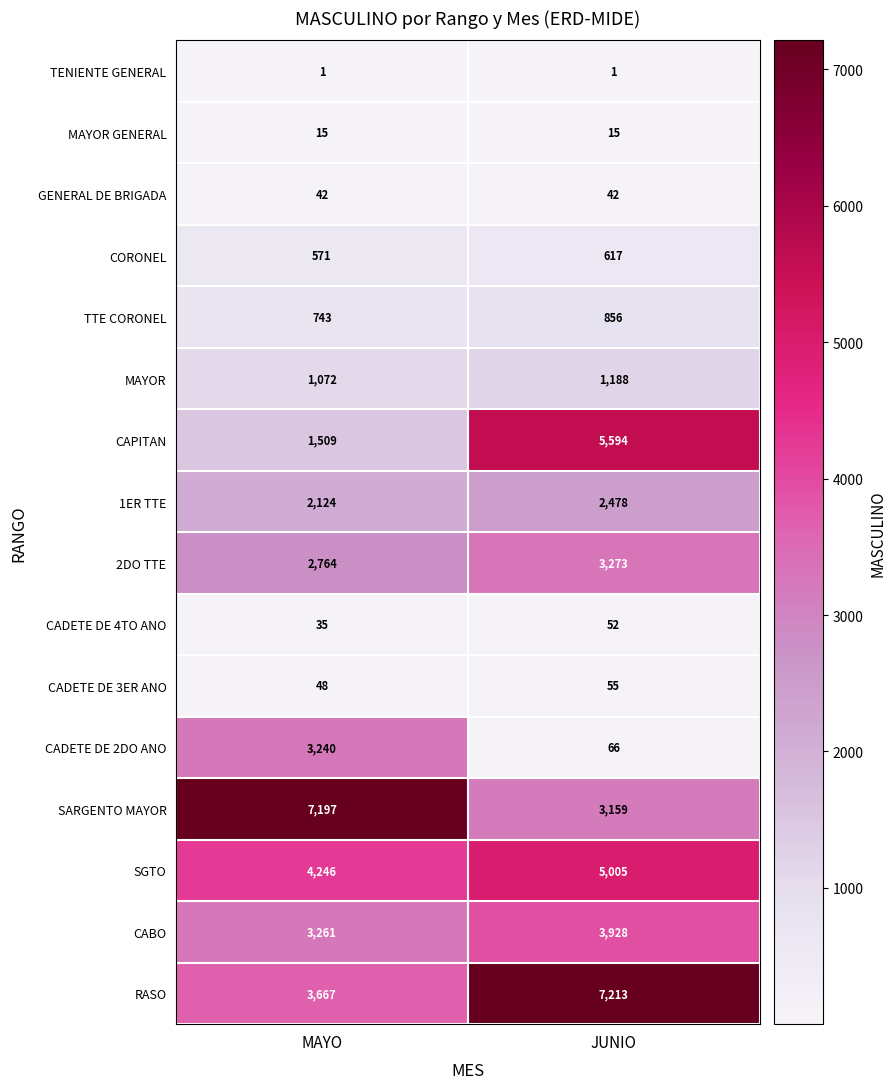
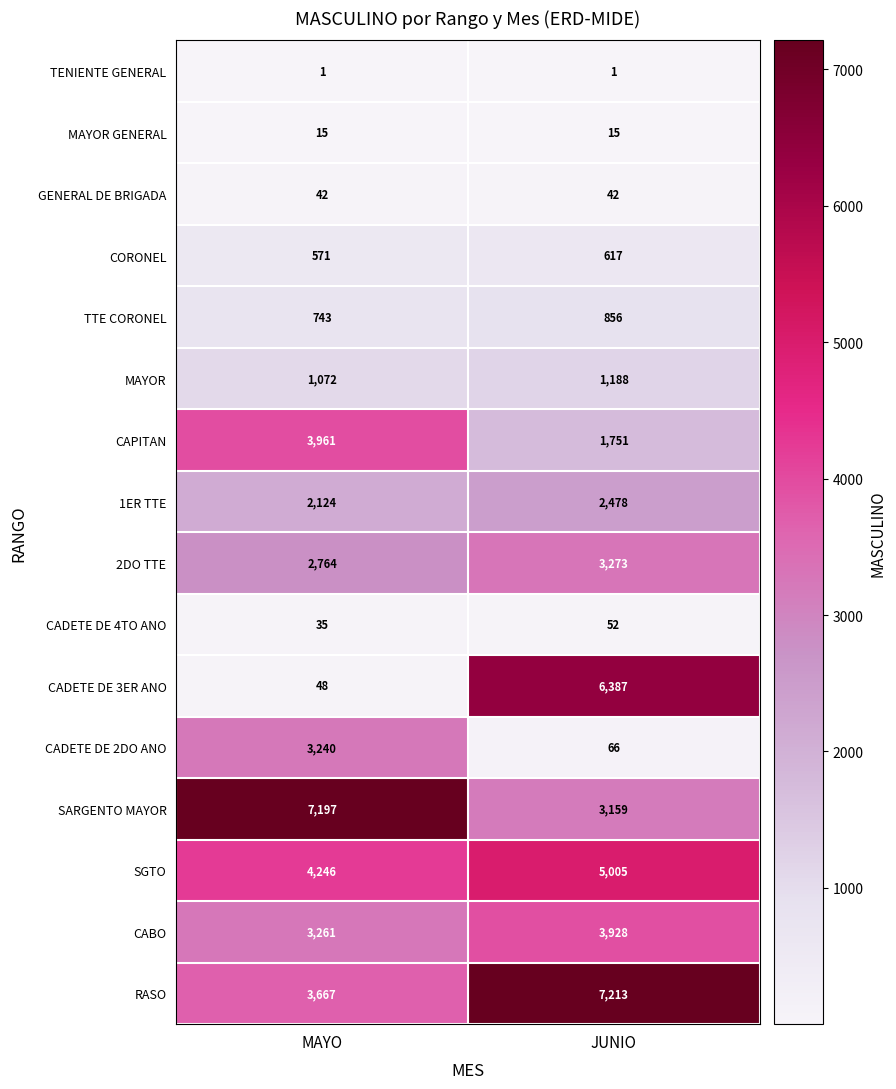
  {
    "TENIENTE GENERAL": {
      "MAYO": "1",
      "JUNIO": "1"
    },
    "MAYOR GENERAL": {
      "MAYO": "15",
      "JUNIO": "15"
    },
    "GENERAL DE BRIGADA": {
      "MAYO": "42",
      "JUNIO": "42"
    },
    "CORONEL": {
      "MAYO": "571",
      "JUNIO": "617"
    },
    "TTE CORONEL": {
      "MAYO": "743",
      "JUNIO": "856"
    },
    "MAYOR": {
      "MAYO": "1,072",
      "JUNIO": "1,188"
    },
    "CAPITAN": {
-     "MAYO": "1,509",
-     "JUNIO": "5,594"
+     "MAYO": "3,961",
+     "JUNIO": "1,751"
    },
    "1ER TTE": {
      "MAYO": "2,124",
      "JUNIO": "2,478"
    },
    "2DO TTE": {
      "MAYO": "2,764",
      "JUNIO": "3,273"
    },
    "CADETE DE 4TO ANO": {
      "MAYO": "35",
      "JUNIO": "52"
    },
    "CADETE DE 3ER ANO": {
      "MAYO": "48",
-     "JUNIO": "55"
+     "JUNIO": "6,387"
    },
    "CADETE DE 2DO ANO": {
      "MAYO": "3,240",
      "JUNIO": "66"
    },
    "SARGENTO MAYOR": {
      "MAYO": "7,197",
      "JUNIO": "3,159"
    },
    "SGTO": {
      "MAYO": "4,246",
      "JUNIO": "5,005"
    },
    "CABO": {
      "MAYO": "3,261",
      "JUNIO": "3,928"
    },
    "RASO": {
      "MAYO": "3,667",
      "JUNIO": "7,213"
    }
  }
